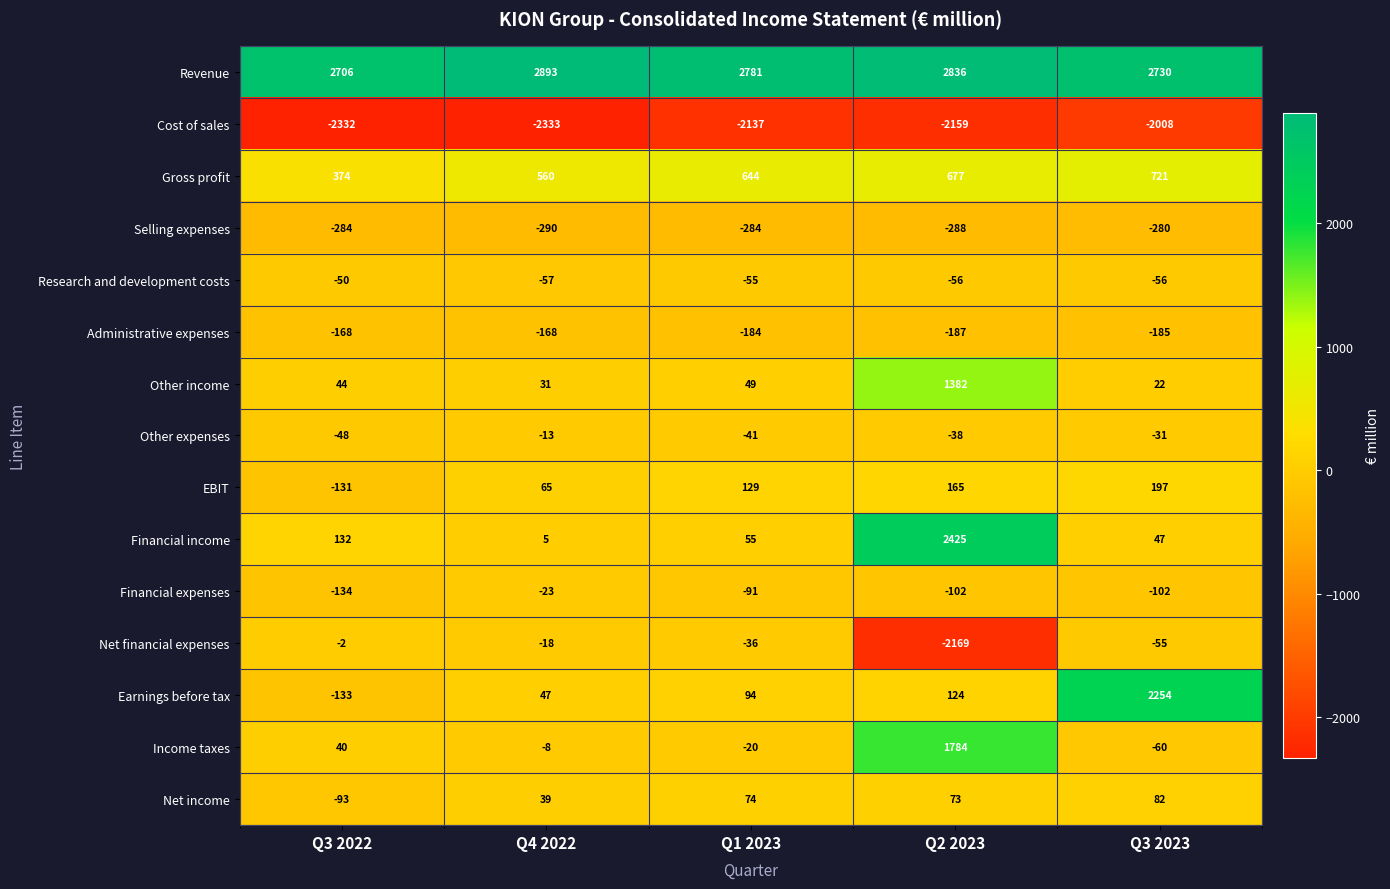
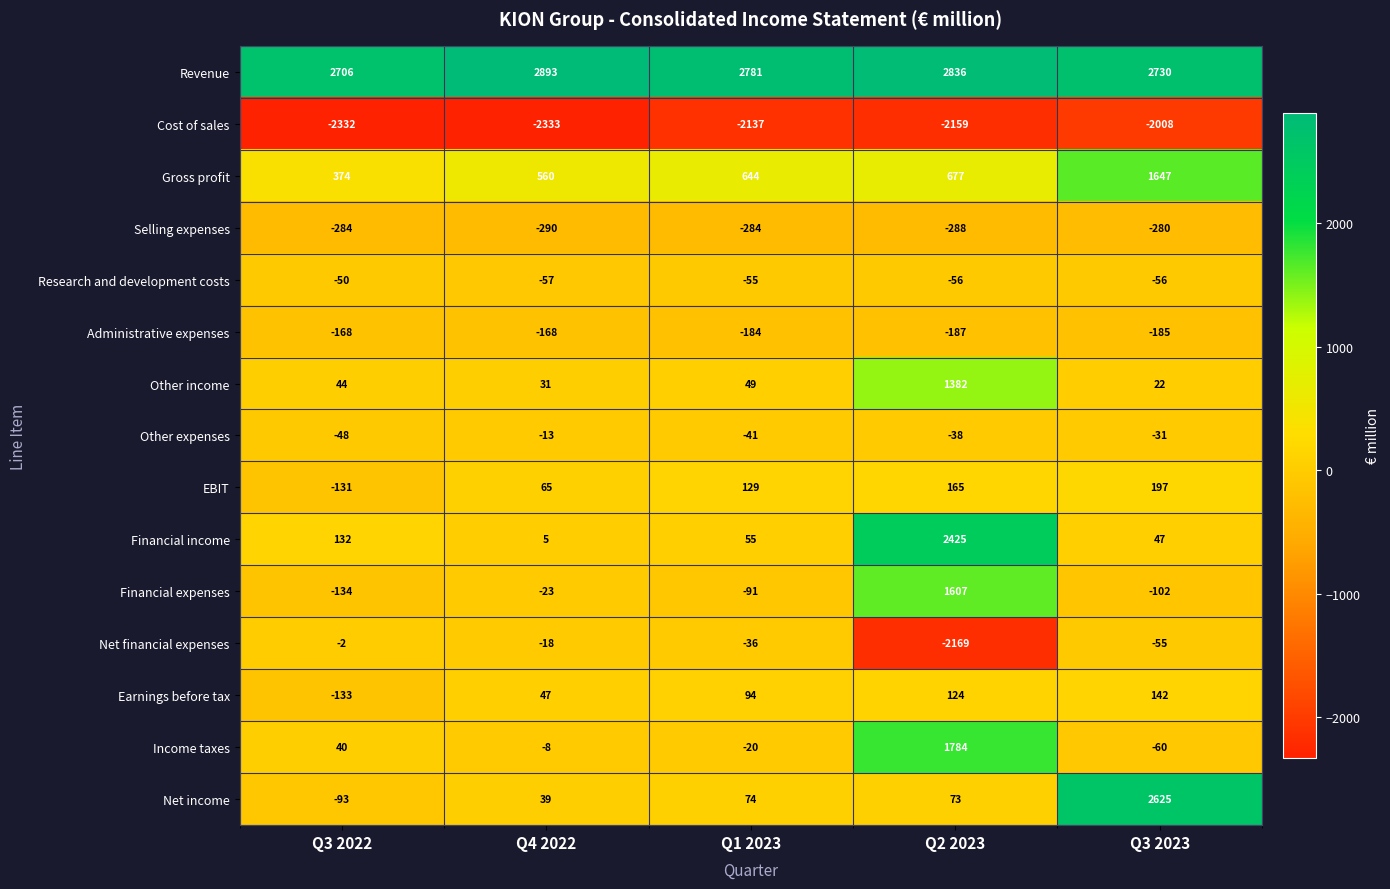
  {
    "Revenue": {
      "Q3 2022": 2706,
      "Q4 2022": 2893,
      "Q1 2023": 2781,
      "Q2 2023": 2836,
      "Q3 2023": 2730
    },
    "Cost of sales": {
      "Q3 2022": -2332,
      "Q4 2022": -2333,
      "Q1 2023": -2137,
      "Q2 2023": -2159,
      "Q3 2023": -2008
    },
    "Gross profit": {
      "Q3 2022": 374,
      "Q4 2022": 560,
      "Q1 2023": 644,
      "Q2 2023": 677,
-     "Q3 2023": 721
+     "Q3 2023": 1647
    },
    "Selling expenses": {
      "Q3 2022": -284,
      "Q4 2022": -290,
      "Q1 2023": -284,
      "Q2 2023": -288,
      "Q3 2023": -280
    },
    "Research and development costs": {
      "Q3 2022": -50,
      "Q4 2022": -57,
      "Q1 2023": -55,
      "Q2 2023": -56,
      "Q3 2023": -56
    },
    "Administrative expenses": {
      "Q3 2022": -168,
      "Q4 2022": -168,
      "Q1 2023": -184,
      "Q2 2023": -187,
      "Q3 2023": -185
    },
    "Other income": {
      "Q3 2022": 44,
      "Q4 2022": 31,
      "Q1 2023": 49,
      "Q2 2023": 1382,
      "Q3 2023": 22
    },
    "Other expenses": {
      "Q3 2022": -48,
      "Q4 2022": -13,
      "Q1 2023": -41,
      "Q2 2023": -38,
      "Q3 2023": -31
    },
    "EBIT": {
      "Q3 2022": -131,
      "Q4 2022": 65,
      "Q1 2023": 129,
      "Q2 2023": 165,
      "Q3 2023": 197
    },
    "Financial income": {
      "Q3 2022": 132,
      "Q4 2022": 5,
      "Q1 2023": 55,
      "Q2 2023": 2425,
      "Q3 2023": 47
    },
    "Financial expenses": {
      "Q3 2022": -134,
      "Q4 2022": -23,
      "Q1 2023": -91,
-     "Q2 2023": -102,
+     "Q2 2023": 1607,
      "Q3 2023": -102
    },
    "Net financial expenses": {
      "Q3 2022": -2,
      "Q4 2022": -18,
      "Q1 2023": -36,
      "Q2 2023": -2169,
      "Q3 2023": -55
    },
    "Earnings before tax": {
      "Q3 2022": -133,
      "Q4 2022": 47,
      "Q1 2023": 94,
      "Q2 2023": 124,
-     "Q3 2023": 2254
+     "Q3 2023": 142
    },
    "Income taxes": {
      "Q3 2022": 40,
      "Q4 2022": -8,
      "Q1 2023": -20,
      "Q2 2023": 1784,
      "Q3 2023": -60
    },
    "Net income": {
      "Q3 2022": -93,
      "Q4 2022": 39,
      "Q1 2023": 74,
      "Q2 2023": 73,
-     "Q3 2023": 82
+     "Q3 2023": 2625
    }
  }
